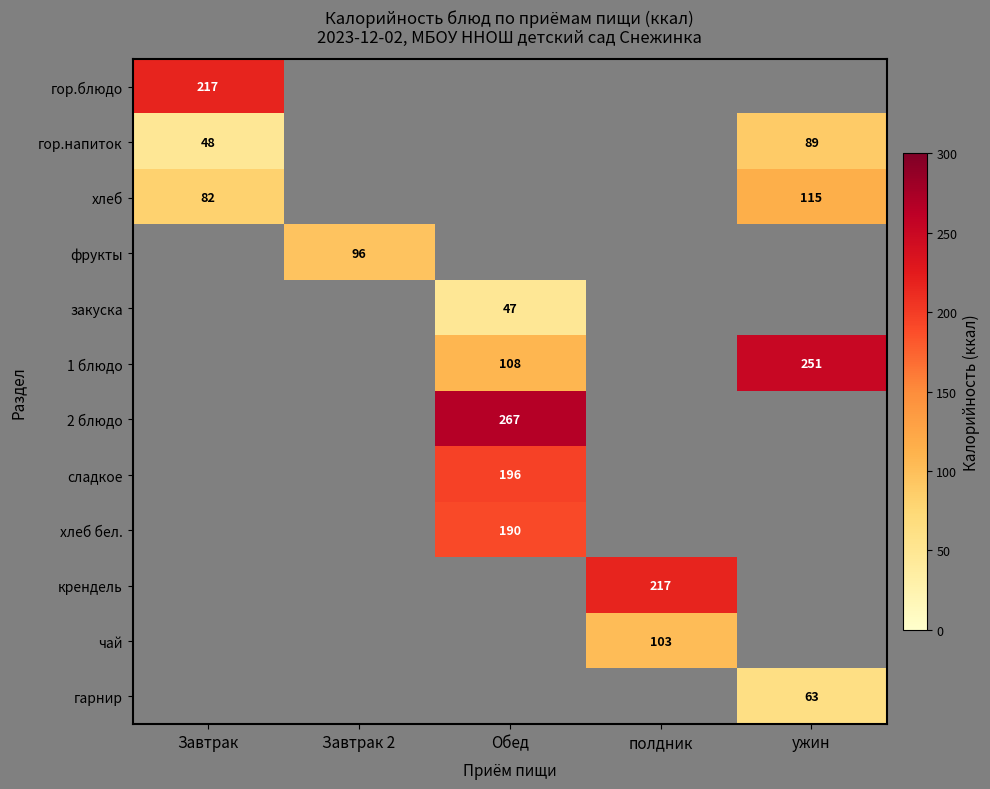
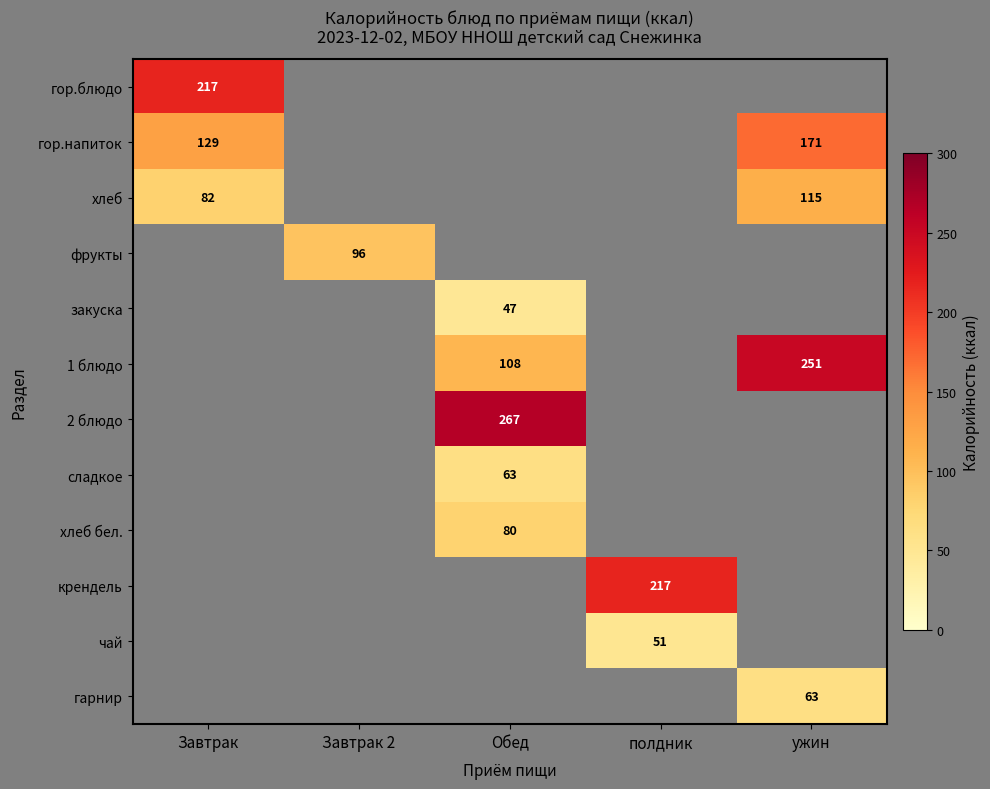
  {
    "гор.блюдо": {
      "Завтрак": 217
    },
    "гор.напиток": {
-     "Завтрак": 48,
-     "ужин": 89
+     "Завтрак": 129,
+     "ужин": 171
    },
    "хлеб": {
      "Завтрак": 82,
      "ужин": 115
    },
    "фрукты": {
      "Завтрак 2": 96
    },
    "закуска": {
      "Обед": 47
    },
    "1 блюдо": {
      "Обед": 108,
      "ужин": 251
    },
    "2 блюдо": {
      "Обед": 267
    },
    "сладкое": {
-     "Обед": 196
+     "Обед": 63
    },
    "хлеб бел.": {
-     "Обед": 190
+     "Обед": 80
    },
    "крендель": {
      "полдник": 217
    },
    "чай": {
-     "полдник": 103
+     "полдник": 51
    },
    "гарнир": {
      "ужин": 63
    }
  }
